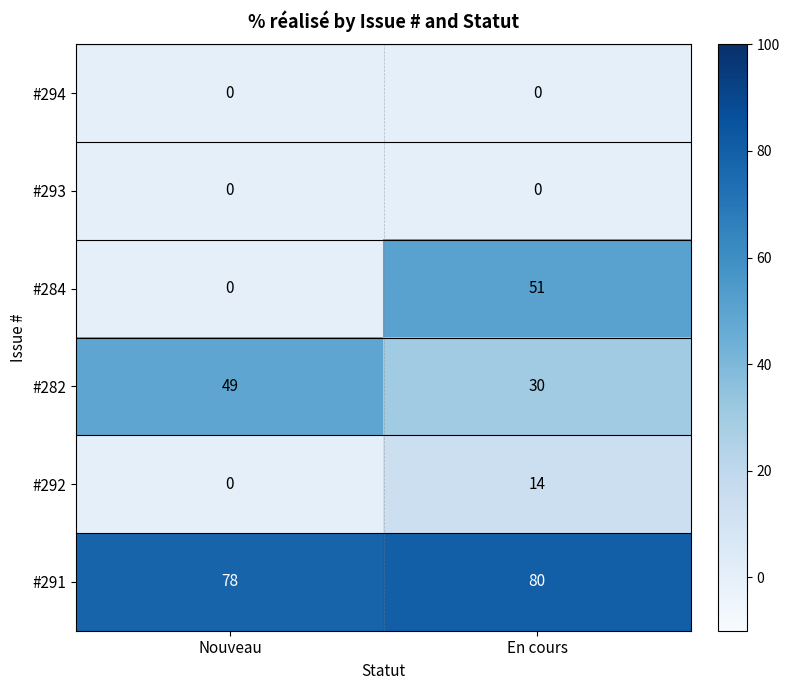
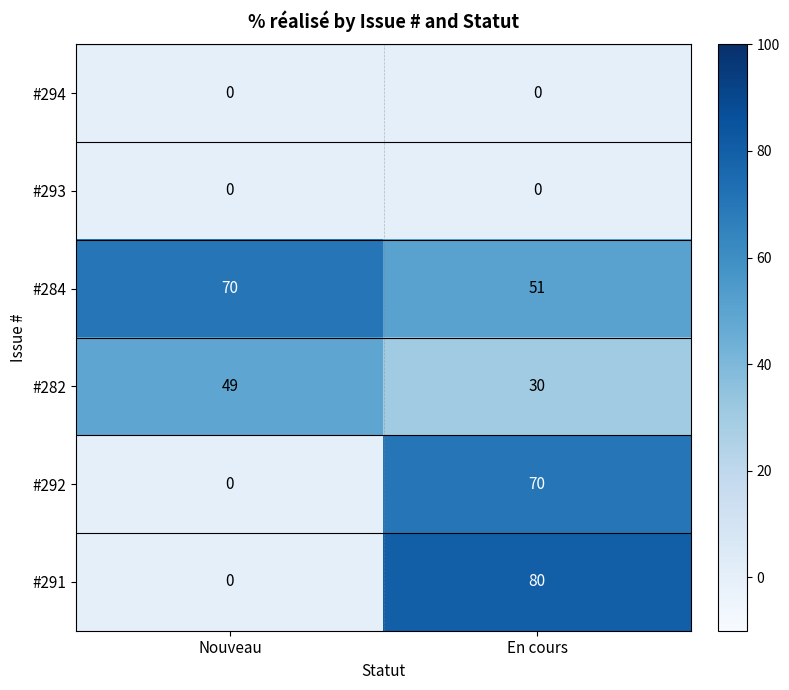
  {
    "#294": {
      "Nouveau": 0,
      "En cours": 0
    },
    "#293": {
      "Nouveau": 0,
      "En cours": 0
    },
    "#284": {
-     "Nouveau": 0,
+     "Nouveau": 70,
      "En cours": 51
    },
    "#282": {
      "Nouveau": 49,
      "En cours": 30
    },
    "#292": {
      "Nouveau": 0,
-     "En cours": 14
+     "En cours": 70
    },
    "#291": {
-     "Nouveau": 78,
+     "Nouveau": 0,
      "En cours": 80
    }
  }
